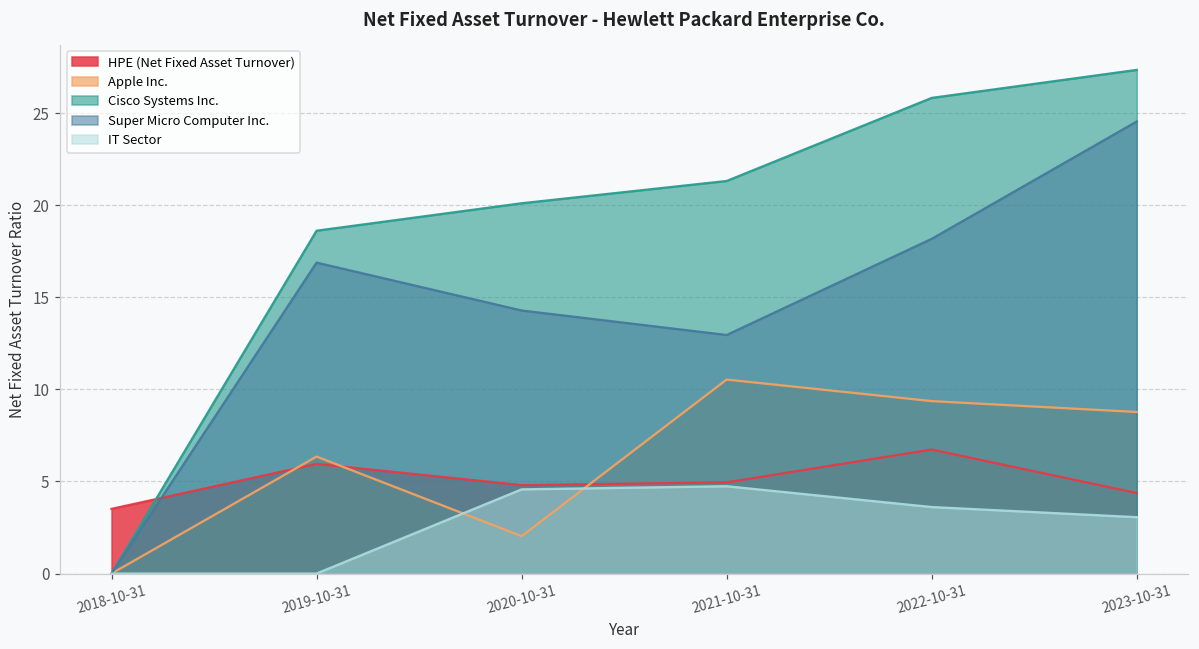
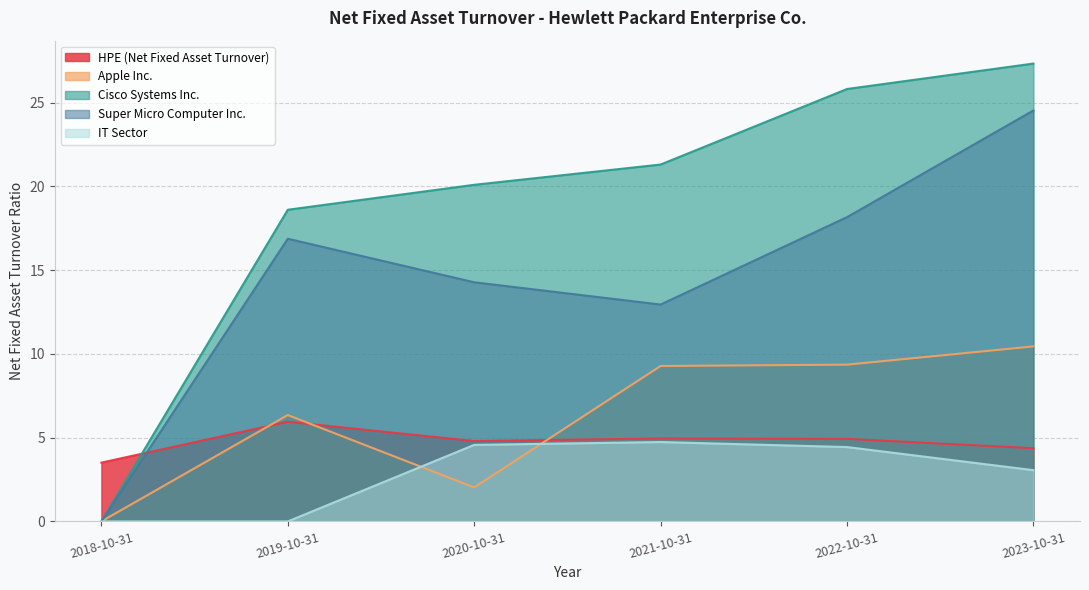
  {
    "HPE (Net Fixed Asset Turnover)": {
      "2018-10-31": 3.5,
      "2019-10-31": 6.0,
      "2020-10-31": 4.8,
      "2021-10-31": 5.0,
-     "2022-10-31": 6.7,
+     "2022-10-31": 4.9,
      "2023-10-31": 4.4
    },
    "Apple Inc.": {
      "2019-10-31": 6.4,
      "2020-10-31": 2.0,
-     "2021-10-31": 10.5,
+     "2021-10-31": 9.3,
      "2022-10-31": 9.4,
-     "2023-10-31": 8.8
+     "2023-10-31": 10.5
    },
    "IT Sector": {
      "2019-10-31": 0.0,
      "2020-10-31": 4.6,
      "2021-10-31": 4.7,
-     "2022-10-31": 3.6,
+     "2022-10-31": 4.4,
      "2023-10-31": 3.1
    }
  }
